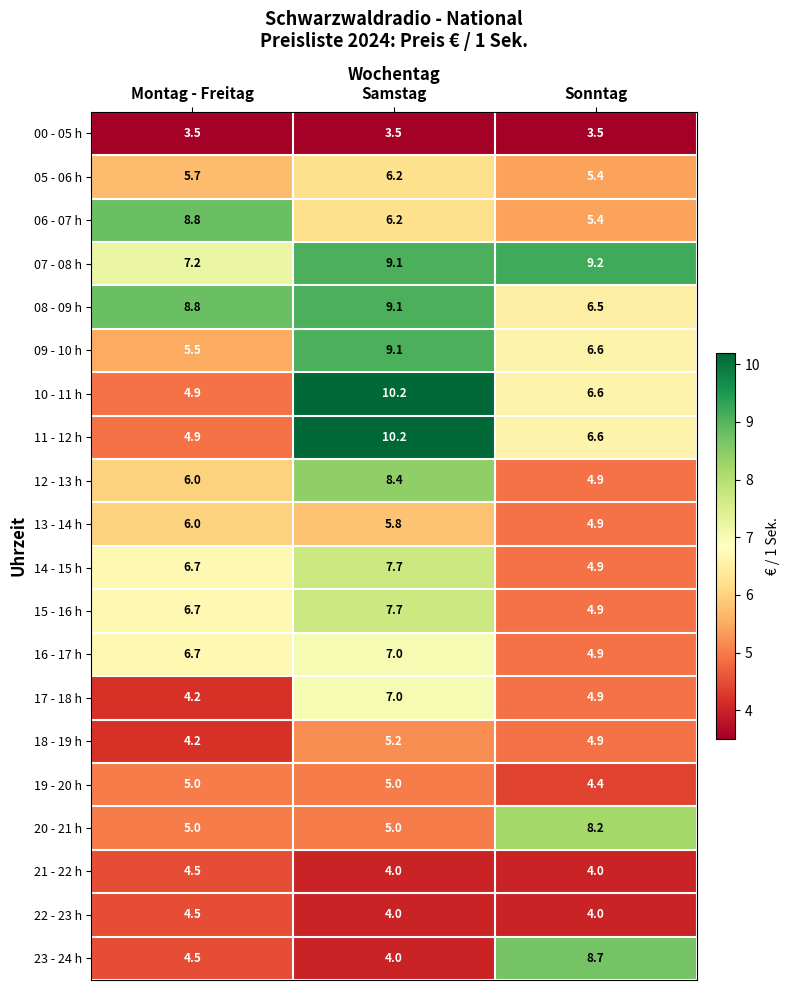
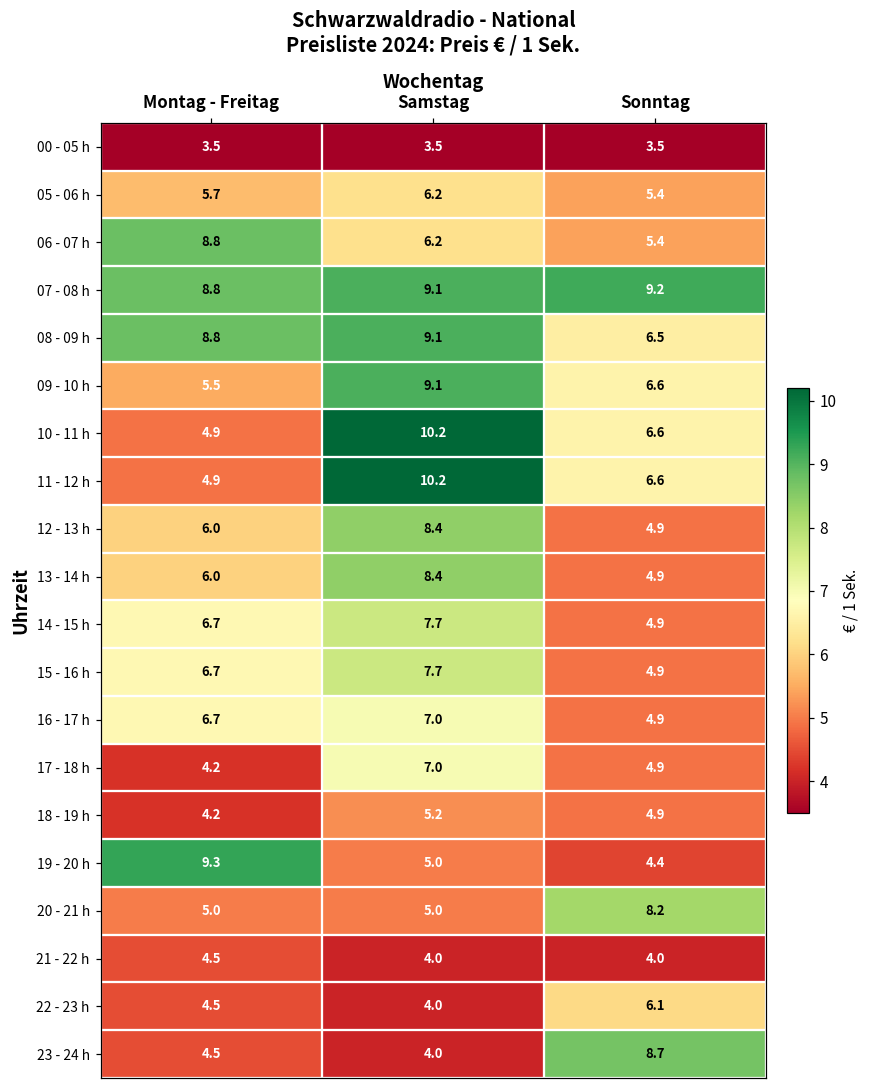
  {
    "00 - 05 h": {
      "Montag - Freitag": 3.5,
      "Samstag": 3.5,
      "Sonntag": 3.5
    },
    "05 - 06 h": {
      "Montag - Freitag": 5.7,
      "Samstag": 6.2,
      "Sonntag": 5.4
    },
    "06 - 07 h": {
      "Montag - Freitag": 8.8,
      "Samstag": 6.2,
      "Sonntag": 5.4
    },
    "07 - 08 h": {
-     "Montag - Freitag": 7.2,
+     "Montag - Freitag": 8.8,
      "Samstag": 9.1,
      "Sonntag": 9.2
    },
    "08 - 09 h": {
      "Montag - Freitag": 8.8,
      "Samstag": 9.1,
      "Sonntag": 6.5
    },
    "09 - 10 h": {
      "Montag - Freitag": 5.5,
      "Samstag": 9.1,
      "Sonntag": 6.6
    },
    "10 - 11 h": {
      "Montag - Freitag": 4.9,
      "Samstag": 10.2,
      "Sonntag": 6.6
    },
    "11 - 12 h": {
      "Montag - Freitag": 4.9,
      "Samstag": 10.2,
      "Sonntag": 6.6
    },
    "12 - 13 h": {
      "Montag - Freitag": 6.0,
      "Samstag": 8.4,
      "Sonntag": 4.9
    },
    "13 - 14 h": {
      "Montag - Freitag": 6.0,
-     "Samstag": 5.8,
+     "Samstag": 8.4,
      "Sonntag": 4.9
    },
    "14 - 15 h": {
      "Montag - Freitag": 6.7,
      "Samstag": 7.7,
      "Sonntag": 4.9
    },
    "15 - 16 h": {
      "Montag - Freitag": 6.7,
      "Samstag": 7.7,
      "Sonntag": 4.9
    },
    "16 - 17 h": {
      "Montag - Freitag": 6.7,
      "Samstag": 7.0,
      "Sonntag": 4.9
    },
    "17 - 18 h": {
      "Montag - Freitag": 4.2,
      "Samstag": 7.0,
      "Sonntag": 4.9
    },
    "18 - 19 h": {
      "Montag - Freitag": 4.2,
      "Samstag": 5.2,
      "Sonntag": 4.9
    },
    "19 - 20 h": {
-     "Montag - Freitag": 5.0,
+     "Montag - Freitag": 9.3,
      "Samstag": 5.0,
      "Sonntag": 4.4
    },
    "20 - 21 h": {
      "Montag - Freitag": 5.0,
      "Samstag": 5.0,
      "Sonntag": 8.2
    },
    "21 - 22 h": {
      "Montag - Freitag": 4.5,
      "Samstag": 4.0,
      "Sonntag": 4.0
    },
    "22 - 23 h": {
      "Montag - Freitag": 4.5,
      "Samstag": 4.0,
-     "Sonntag": 4.0
+     "Sonntag": 6.1
    },
    "23 - 24 h": {
      "Montag - Freitag": 4.5,
      "Samstag": 4.0,
      "Sonntag": 8.7
    }
  }
